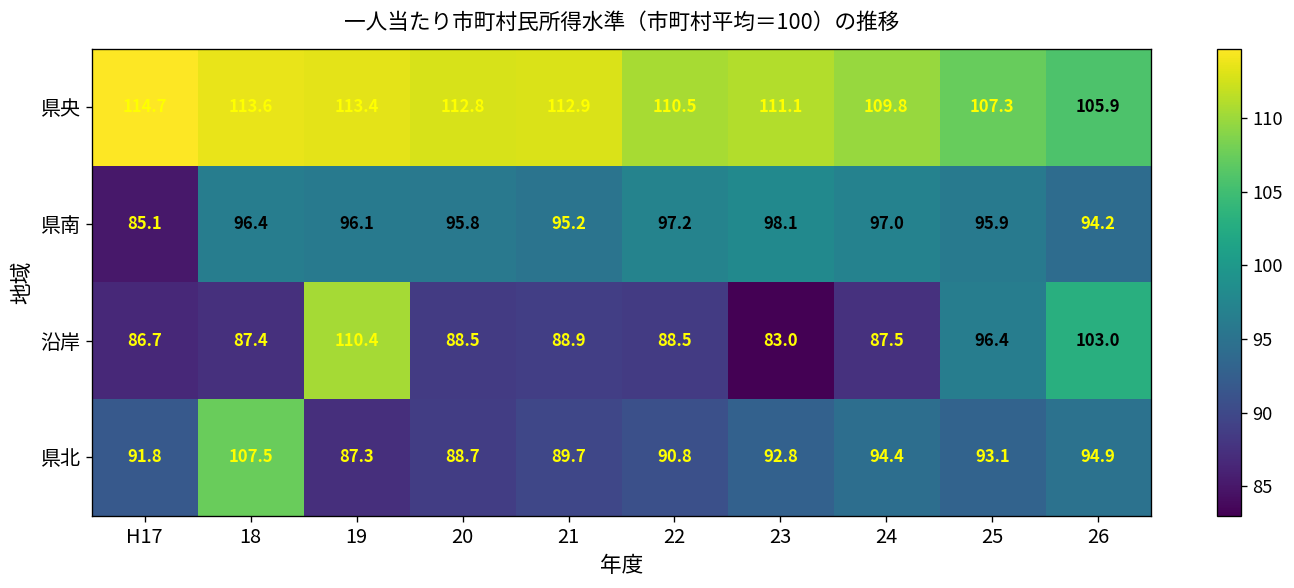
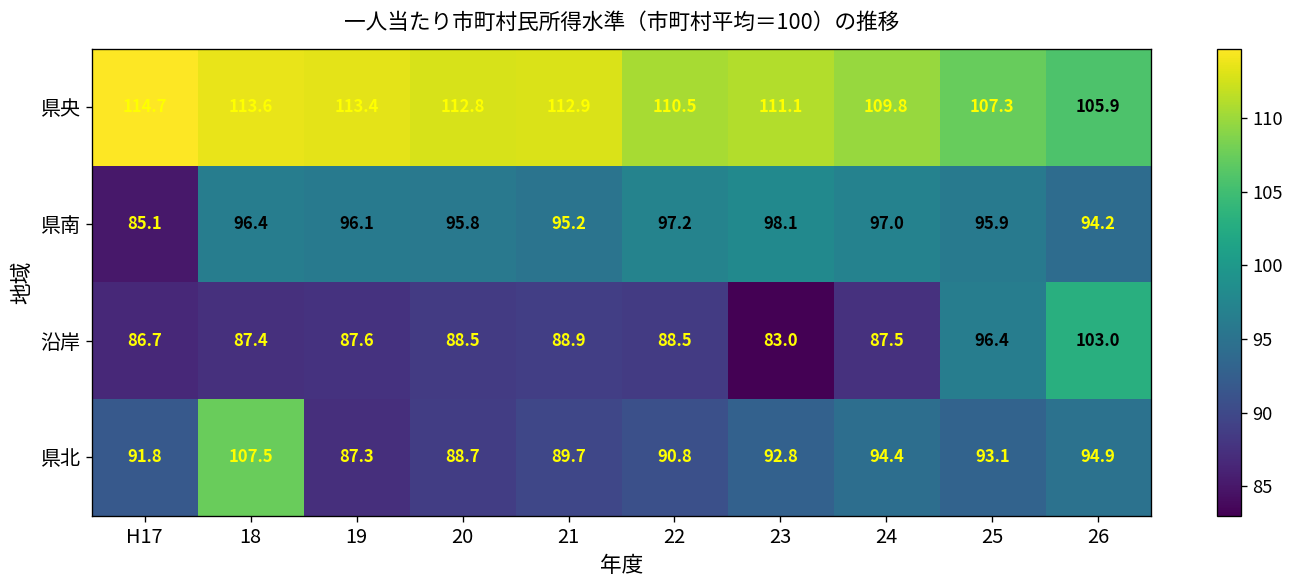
  {
    "県央": {
      "22": 110.5,
      "23": 111.1,
      "24": 109.8,
      "25": 107.3,
      "26": 105.9
    },
    "県南": {
      "H17": 85.1,
      "18": 96.4,
      "19": 96.1,
      "20": 95.8,
      "21": 95.2,
      "22": 97.2,
      "23": 98.1,
      "24": 97.0,
      "25": 95.9,
      "26": 94.2
    },
    "沿岸": {
      "H17": 86.7,
      "18": 87.4,
-     "19": 110.4,
+     "19": 87.6,
      "20": 88.5,
      "21": 88.9,
      "22": 88.5,
      "23": 83.0,
      "24": 87.5,
      "25": 96.4,
      "26": 103.0
    },
    "県北": {
      "H17": 91.8,
      "18": 107.5,
      "19": 87.3,
      "20": 88.7,
      "21": 89.7,
      "22": 90.8,
      "23": 92.8,
      "24": 94.4,
      "25": 93.1,
      "26": 94.9
    }
  }
